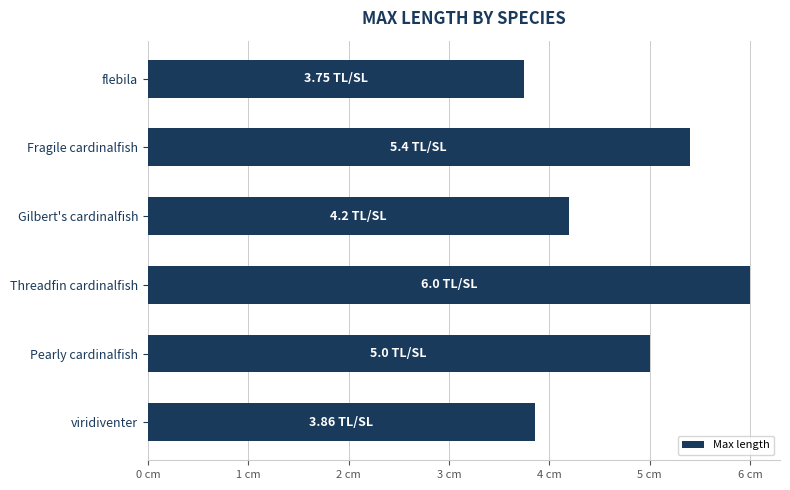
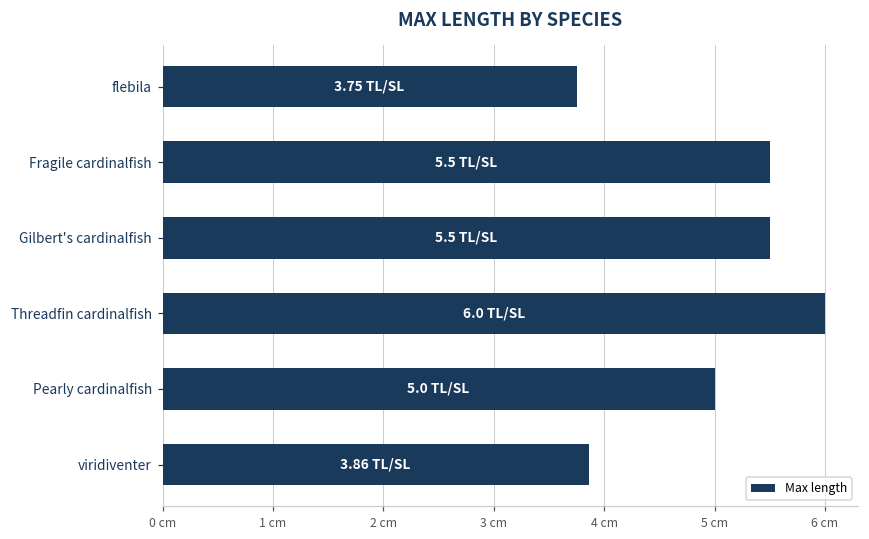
  {
    "flebila": 3.75,
-   "Fragile cardinalfish": 5.4,
-   "Gilbert's cardinalfish": 4.2,
+   "Fragile cardinalfish": 5.5,
+   "Gilbert's cardinalfish": 5.5,
    "Threadfin cardinalfish": 6.0,
    "Pearly cardinalfish": 5.0,
    "viridiventer": 3.86
  }
